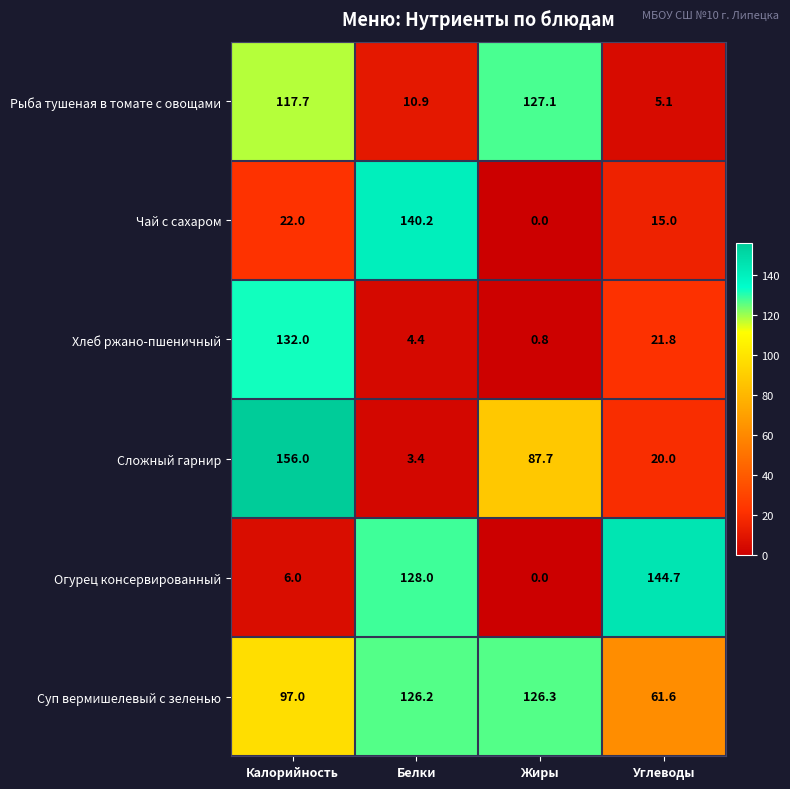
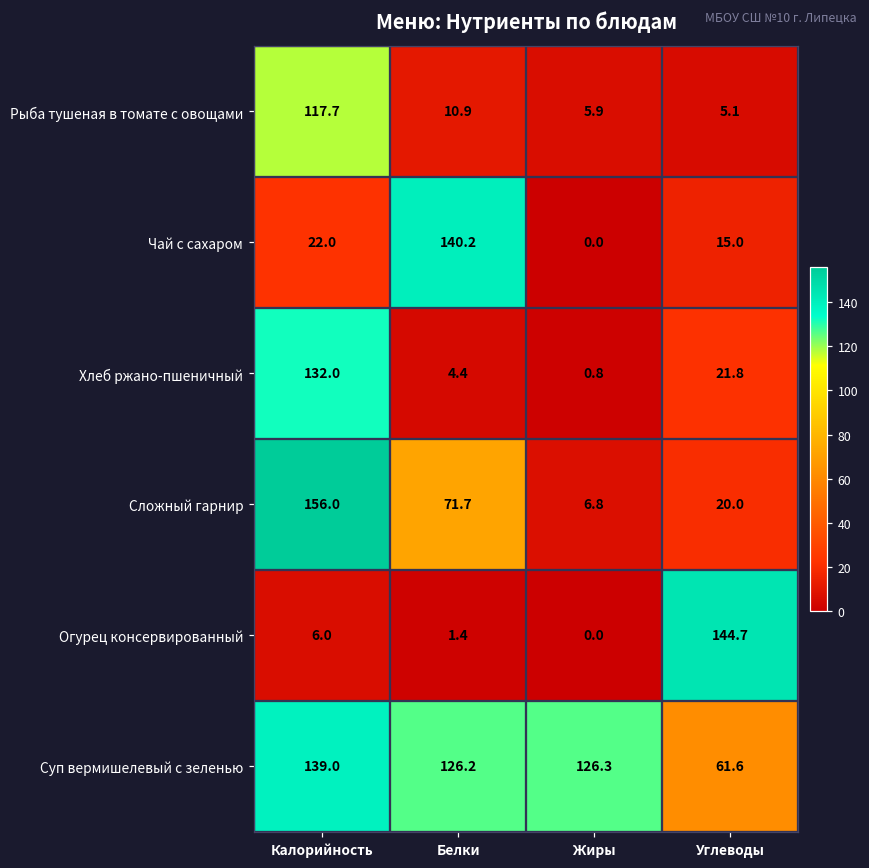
  {
    "Рыба тушеная в томате с овощами": {
      "Калорийность": 117.7,
      "Белки": 10.9,
-     "Жиры": 127.1,
+     "Жиры": 5.9,
      "Углеводы": 5.1
    },
    "Чай с сахаром": {
      "Калорийность": 22.0,
      "Белки": 140.2,
      "Жиры": 0.0,
      "Углеводы": 15.0
    },
    "Хлеб ржано-пшеничный": {
      "Калорийность": 132.0,
      "Белки": 4.4,
      "Жиры": 0.8,
      "Углеводы": 21.8
    },
    "Сложный гарнир": {
      "Калорийность": 156.0,
-     "Белки": 3.4,
-     "Жиры": 87.7,
+     "Белки": 71.7,
+     "Жиры": 6.8,
      "Углеводы": 20.0
    },
    "Огурец консервированный": {
      "Калорийность": 6.0,
-     "Белки": 128.0,
+     "Белки": 1.4,
      "Жиры": 0.0,
      "Углеводы": 144.7
    },
    "Суп вермишелевый с зеленью": {
-     "Калорийность": 97.0,
+     "Калорийность": 139.0,
      "Белки": 126.2,
      "Жиры": 126.3,
      "Углеводы": 61.6
    }
  }
